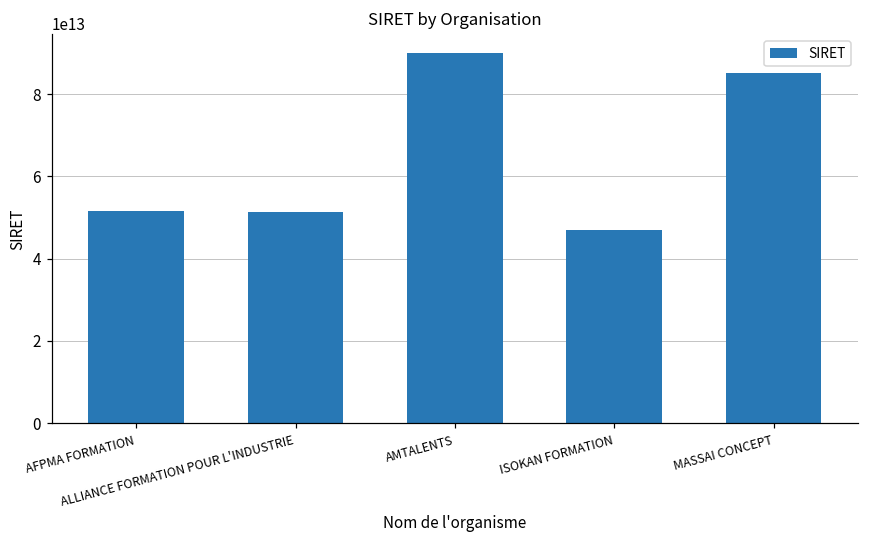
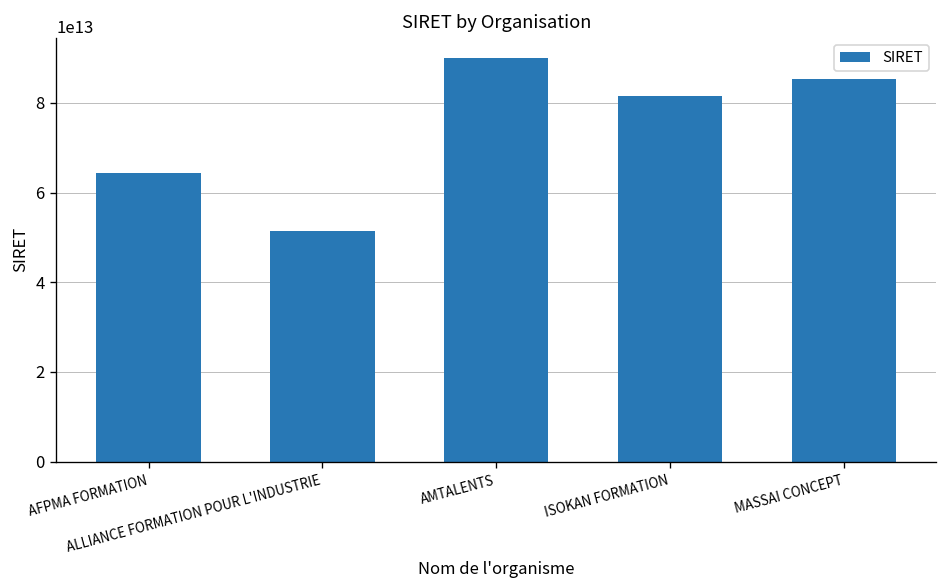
  {
-   "AFPMA FORMATION": 51000000000000,
+   "AFPMA FORMATION": 64000000000000,
    "ALLIANCE FORMATION POUR L'INDUSTRIE": 51000000000000,
    "AMTALENTS": 90000000000000,
-   "ISOKAN FORMATION": 47000000000000,
+   "ISOKAN FORMATION": 81000000000000,
    "MASSAI CONCEPT": 85000000000000
  }
